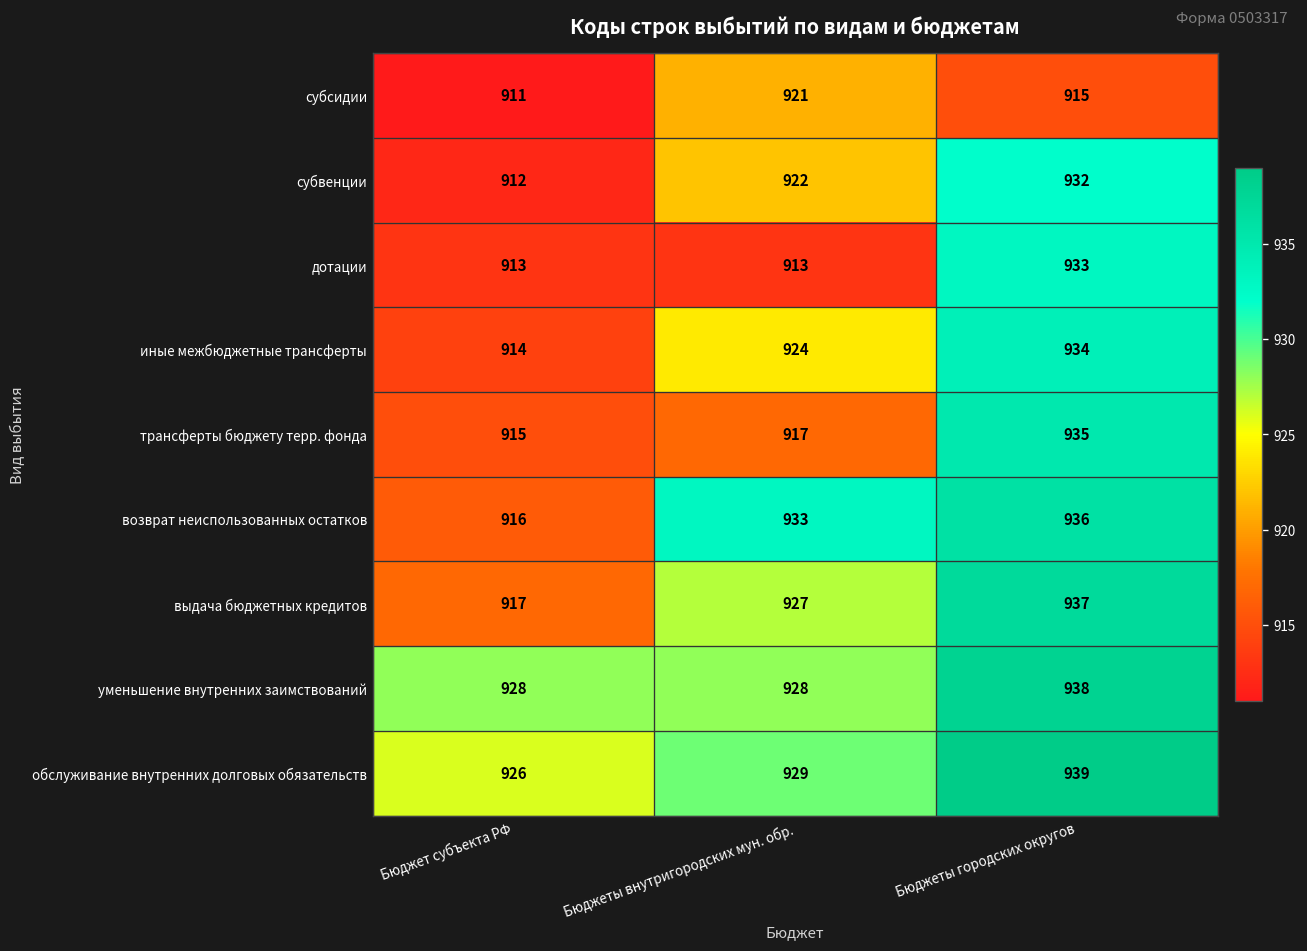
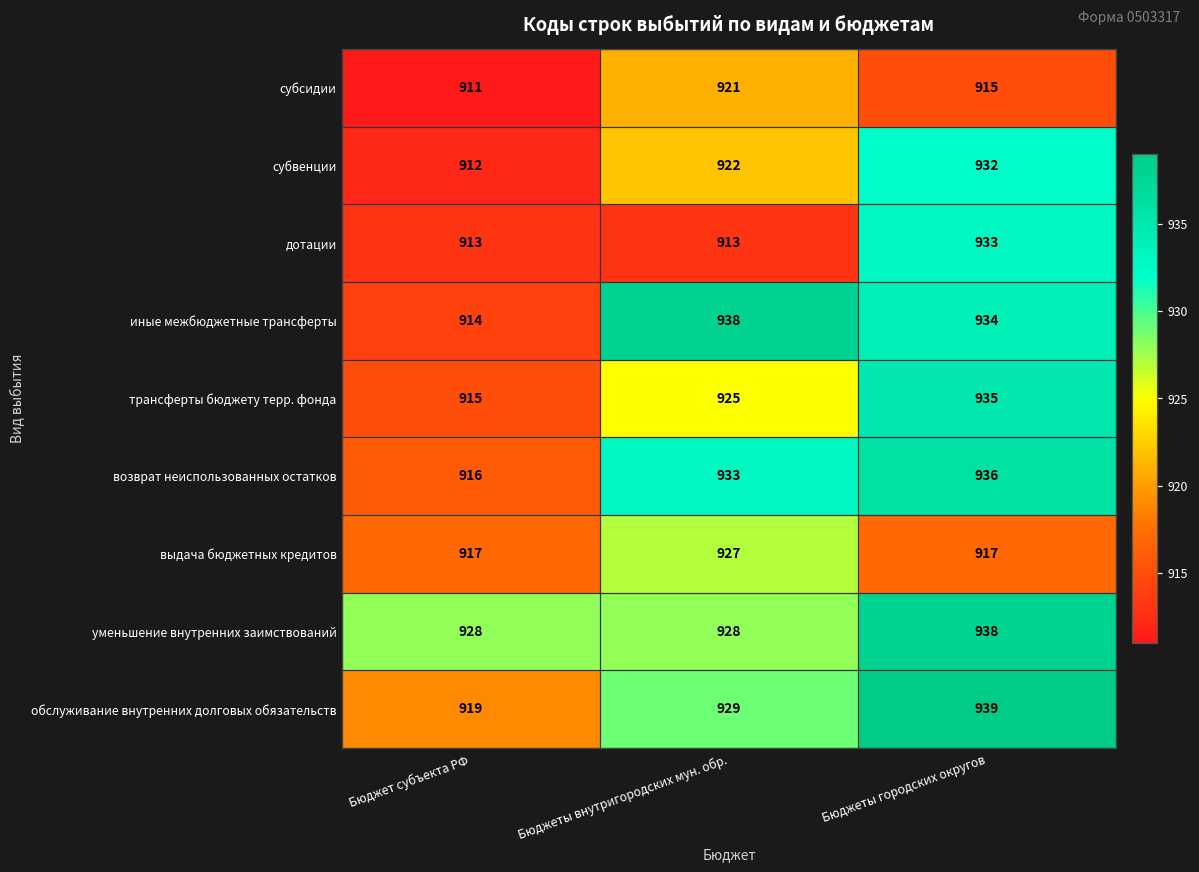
  {
    "субсидии": {
      "Бюджет субъекта РФ": 911,
      "Бюджеты внутригородских мун. обр.": 921,
      "Бюджеты городских округов": 915
    },
    "субвенции": {
      "Бюджет субъекта РФ": 912,
      "Бюджеты внутригородских мун. обр.": 922,
      "Бюджеты городских округов": 932
    },
    "дотации": {
      "Бюджет субъекта РФ": 913,
      "Бюджеты внутригородских мун. обр.": 913,
      "Бюджеты городских округов": 933
    },
    "иные межбюджетные трансферты": {
      "Бюджет субъекта РФ": 914,
-     "Бюджеты внутригородских мун. обр.": 924,
+     "Бюджеты внутригородских мун. обр.": 938,
      "Бюджеты городских округов": 934
    },
    "трансферты бюджету терр. фонда": {
      "Бюджет субъекта РФ": 915,
-     "Бюджеты внутригородских мун. обр.": 917,
+     "Бюджеты внутригородских мун. обр.": 925,
      "Бюджеты городских округов": 935
    },
    "возврат неиспользованных остатков": {
      "Бюджет субъекта РФ": 916,
      "Бюджеты внутригородских мун. обр.": 933,
      "Бюджеты городских округов": 936
    },
    "выдача бюджетных кредитов": {
      "Бюджет субъекта РФ": 917,
      "Бюджеты внутригородских мун. обр.": 927,
-     "Бюджеты городских округов": 937
+     "Бюджеты городских округов": 917
    },
    "уменьшение внутренних заимствований": {
      "Бюджет субъекта РФ": 928,
      "Бюджеты внутригородских мун. обр.": 928,
      "Бюджеты городских округов": 938
    },
    "обслуживание внутренних долговых обязательств": {
-     "Бюджет субъекта РФ": 926,
+     "Бюджет субъекта РФ": 919,
      "Бюджеты внутригородских мун. обр.": 929,
      "Бюджеты городских округов": 939
    }
  }
